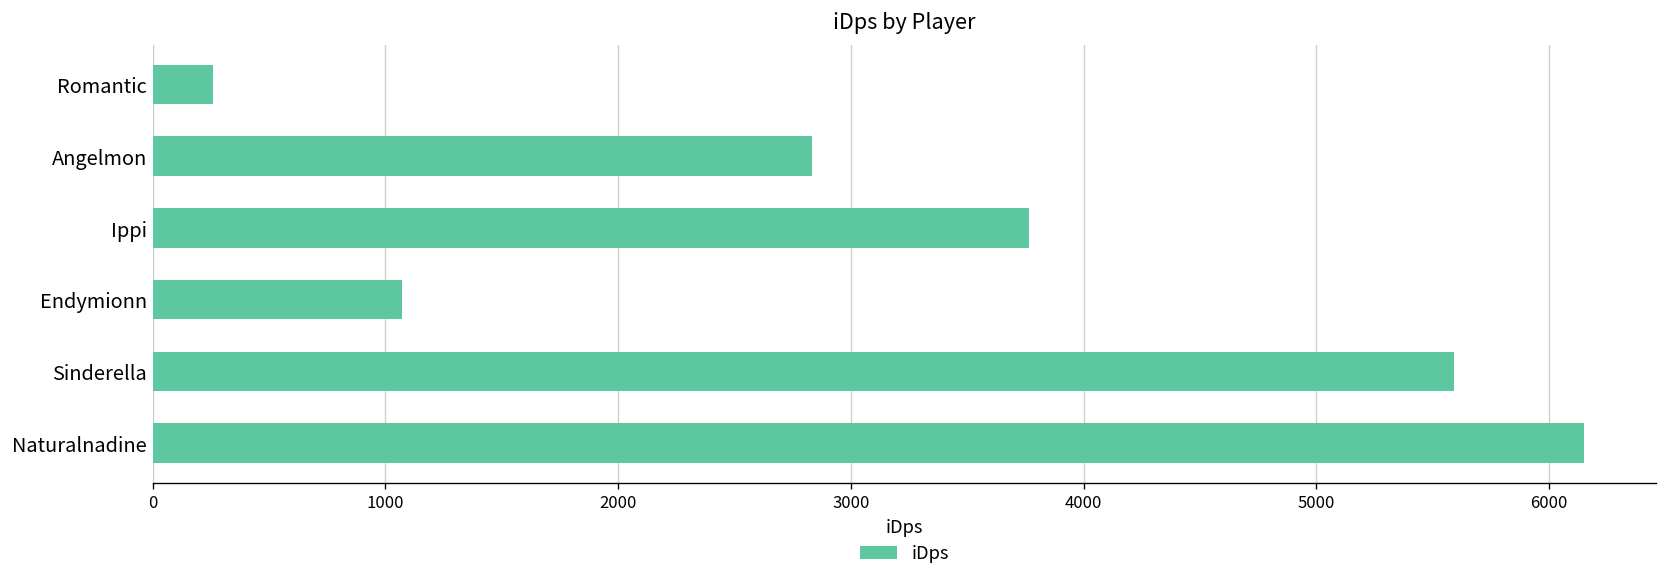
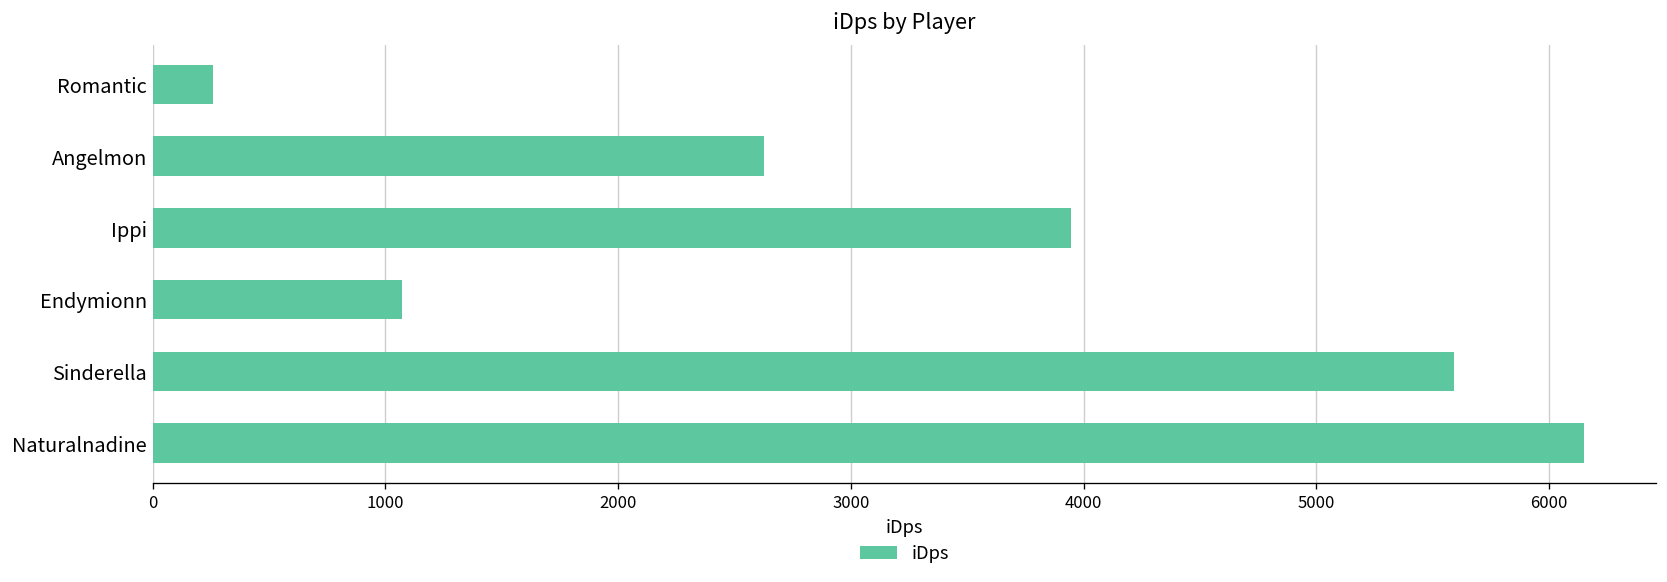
  {
    "Romantic": 260,
-   "Angelmon": 2830,
-   "Ippi": 3770,
+   "Angelmon": 2630,
+   "Ippi": 3950,
    "Endymionn": 1070,
    "Sinderella": 5590,
    "Naturalnadine": 6150
  }
